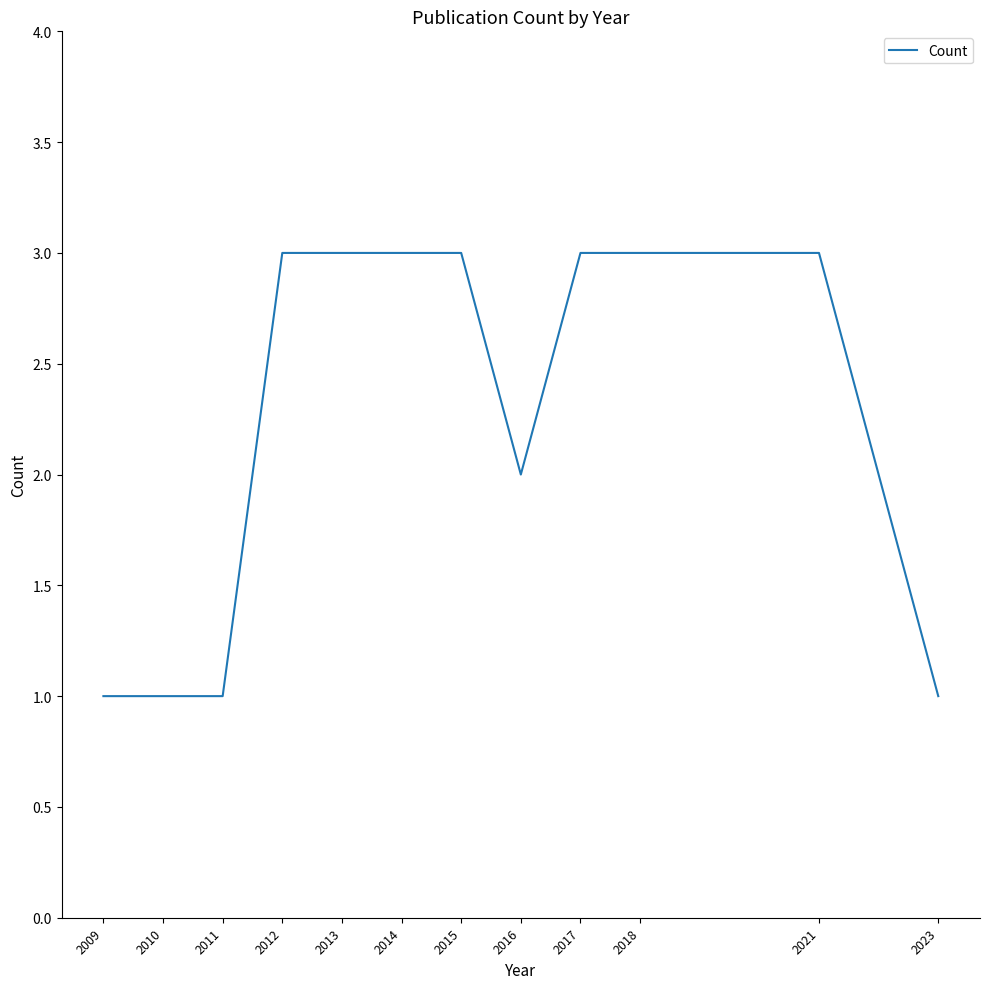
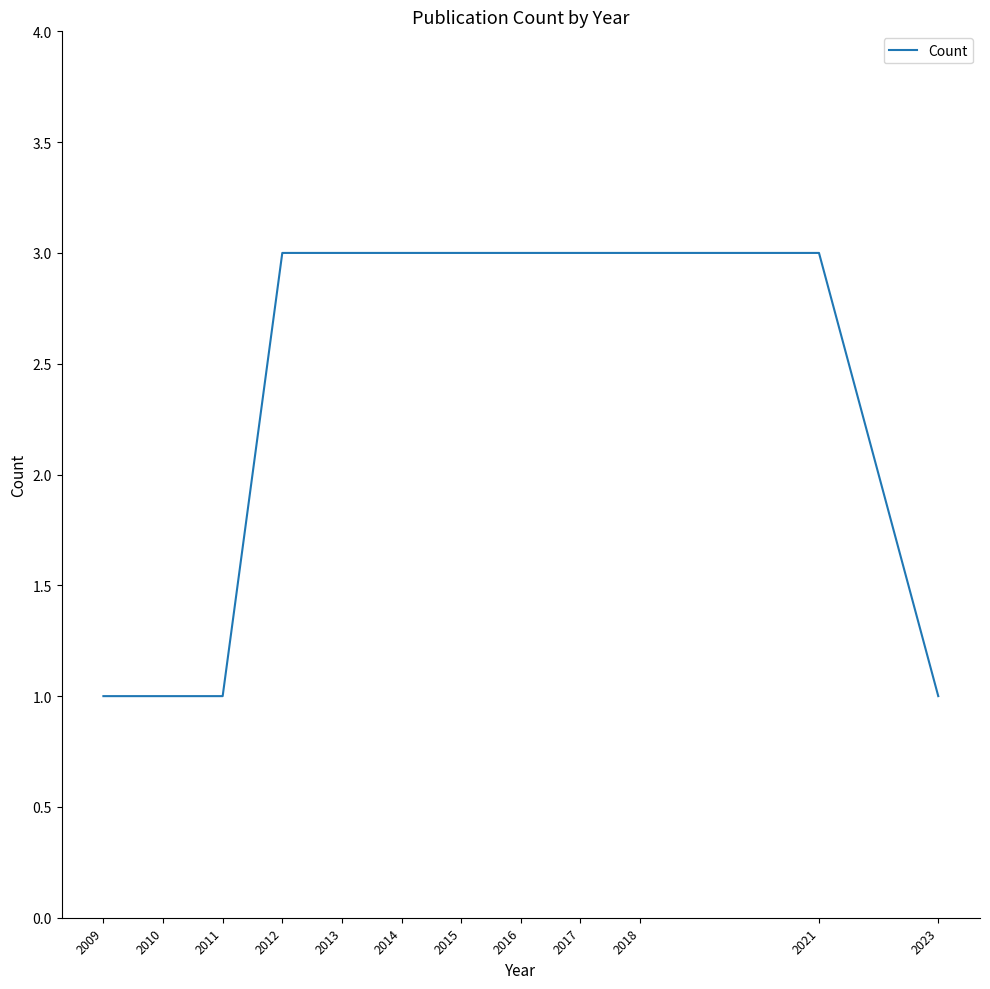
  {
    "2009": 1,
    "2010": 1,
    "2011": 1,
    "2012": 3,
    "2013": 3,
    "2014": 3,
    "2015": 3,
-   "2016": 2,
+   "2016": 3,
    "2017": 3,
    "2018": 3,
    "2021": 3,
    "2023": 1
  }
